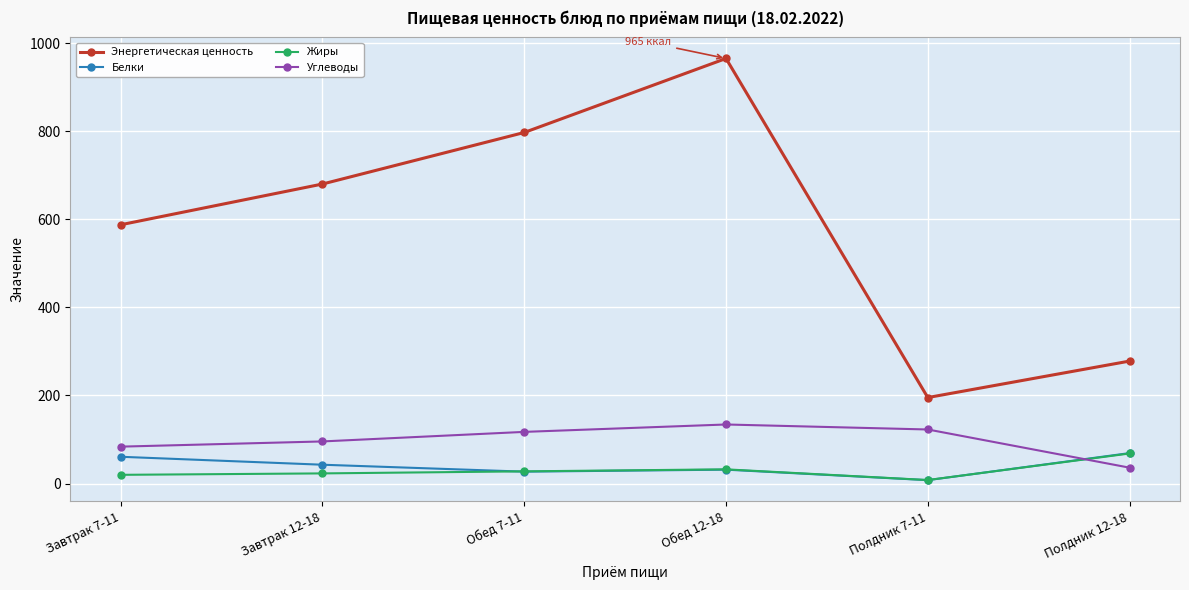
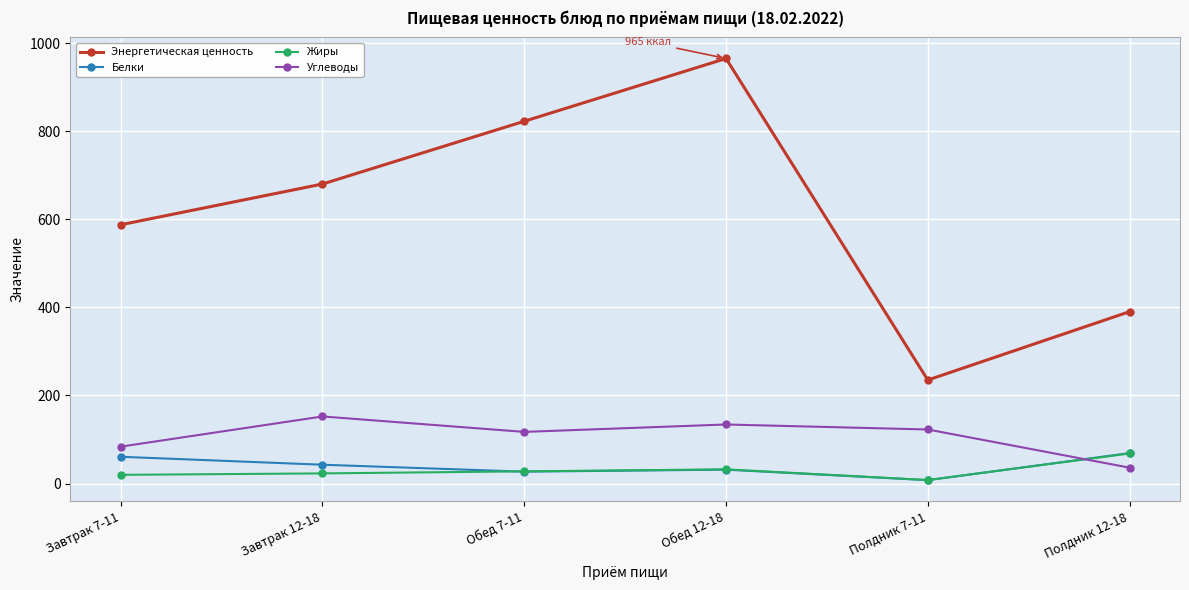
  {
    "Энергетическая ценность": {
      "Завтрак 7-11": 590,
      "Завтрак 12-18": 680,
-     "Обед 7-11": 800,
-     "Полдник 7-11": 200,
-     "Полдник 12-18": 280
+     "Обед 7-11": 820,
+     "Полдник 7-11": 240,
+     "Полдник 12-18": 390
    },
    "Белки": {
      "Завтрак 7-11": 60,
      "Завтрак 12-18": 40
    },
    "Жиры": {
      "Завтрак 7-11": 20,
      "Завтрак 12-18": 20
    },
    "Углеводы": {
      "Завтрак 7-11": 80,
-     "Завтрак 12-18": 100,
+     "Завтрак 12-18": 150,
      "Обед 7-11": 120,
      "Обед 12-18": 130,
      "Полдник 7-11": 120,
      "Полдник 12-18": 40
    }
  }
